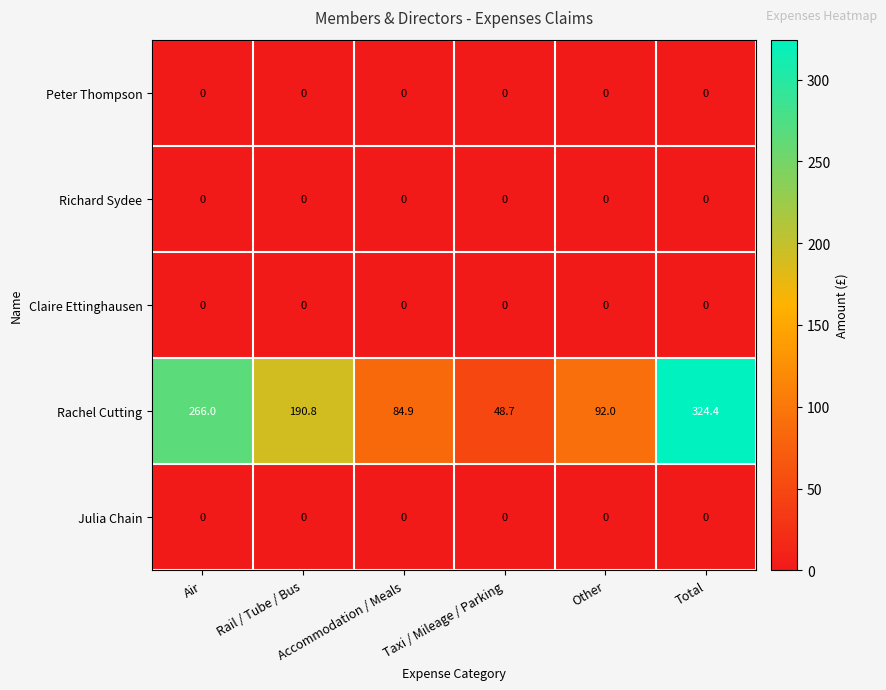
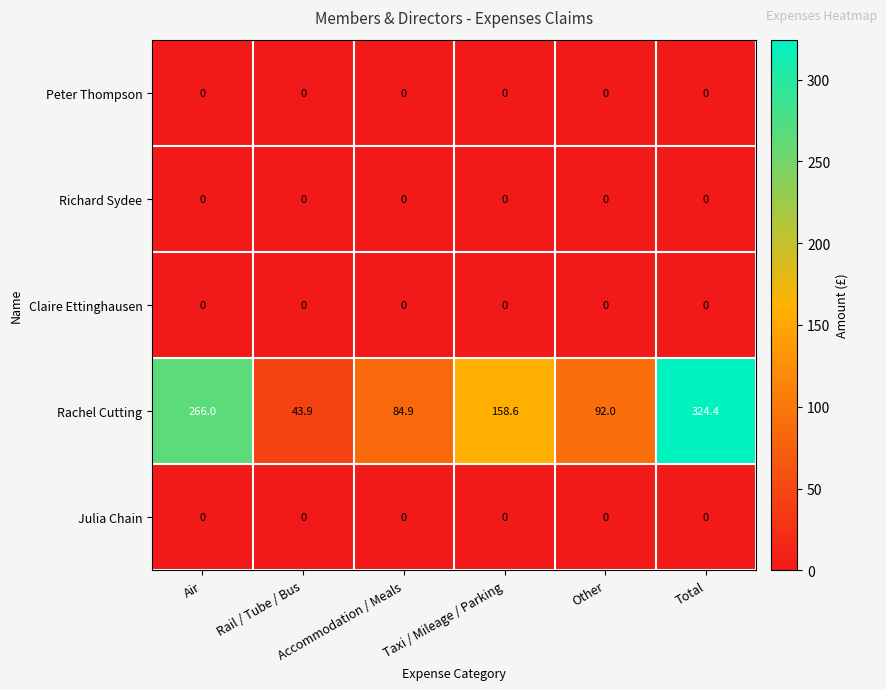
  {
    "Peter Thompson": {
      "Air": 0,
      "Rail / Tube / Bus": 0,
      "Accommodation / Meals": 0,
      "Taxi / Mileage / Parking": 0,
      "Other": 0,
      "Total": 0
    },
    "Richard Sydee": {
      "Air": 0,
      "Rail / Tube / Bus": 0,
      "Accommodation / Meals": 0,
      "Taxi / Mileage / Parking": 0,
      "Other": 0,
      "Total": 0
    },
    "Claire Ettinghausen": {
      "Air": 0,
      "Rail / Tube / Bus": 0,
      "Accommodation / Meals": 0,
      "Taxi / Mileage / Parking": 0,
      "Other": 0,
      "Total": 0
    },
    "Rachel Cutting": {
      "Air": 266.0,
-     "Rail / Tube / Bus": 190.8,
+     "Rail / Tube / Bus": 43.9,
      "Accommodation / Meals": 84.9,
-     "Taxi / Mileage / Parking": 48.7,
+     "Taxi / Mileage / Parking": 158.6,
      "Other": 92.0,
      "Total": 324.4
    },
    "Julia Chain": {
      "Air": 0,
      "Rail / Tube / Bus": 0,
      "Accommodation / Meals": 0,
      "Taxi / Mileage / Parking": 0,
      "Other": 0,
      "Total": 0
    }
  }
